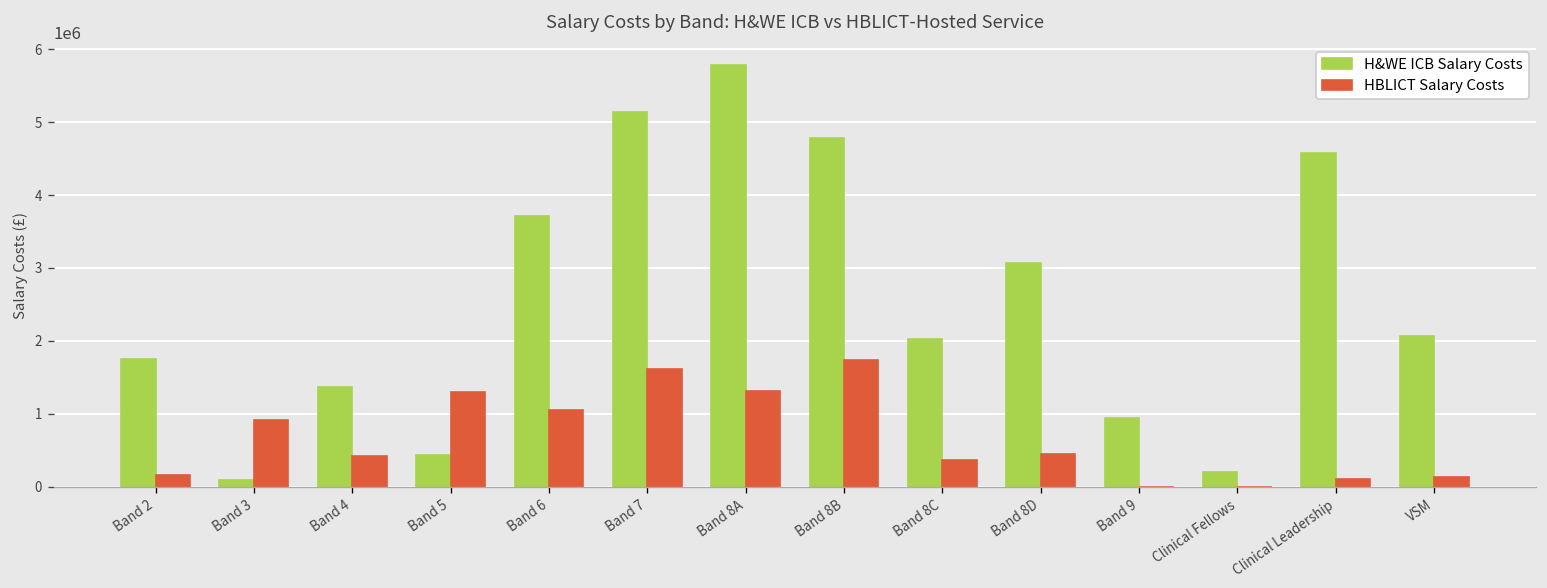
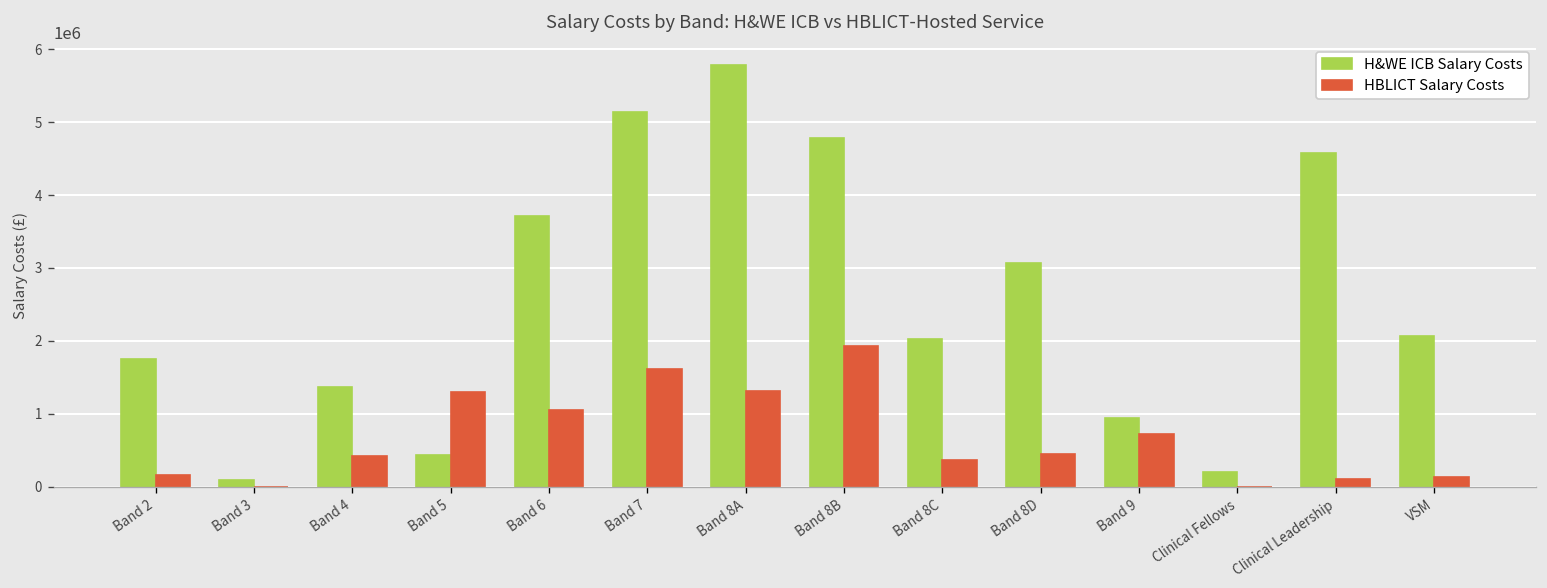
  {
    "H&WE ICB Salary Costs": {
      "Band 2": 1800000,
      "Band 3": 100000,
      "Band 4": 1400000,
      "Band 5": 400000,
      "Band 6": 3700000,
      "Band 7": 5100000,
      "Band 8A": 5800000,
      "Band 8B": 4800000,
      "Band 8C": 2000000,
      "Band 8D": 3100000,
      "Band 9": 900000,
      "Clinical Fellows": 200000,
      "Clinical Leadership": 4600000,
      "VSM": 2100000
    },
    "HBLICT Salary Costs": {
      "Band 2": 200000,
-     "Band 3": 900000,
+     "Band 3": 0,
      "Band 4": 400000,
      "Band 5": 1300000,
      "Band 6": 1100000,
      "Band 7": 1600000,
      "Band 8A": 1300000,
-     "Band 8B": 1700000,
+     "Band 8B": 1900000,
      "Band 8C": 400000,
      "Band 8D": 400000,
-     "Band 9": 0,
+     "Band 9": 700000,
      "Clinical Fellows": 0,
      "Clinical Leadership": 100000,
      "VSM": 100000
    }
  }
